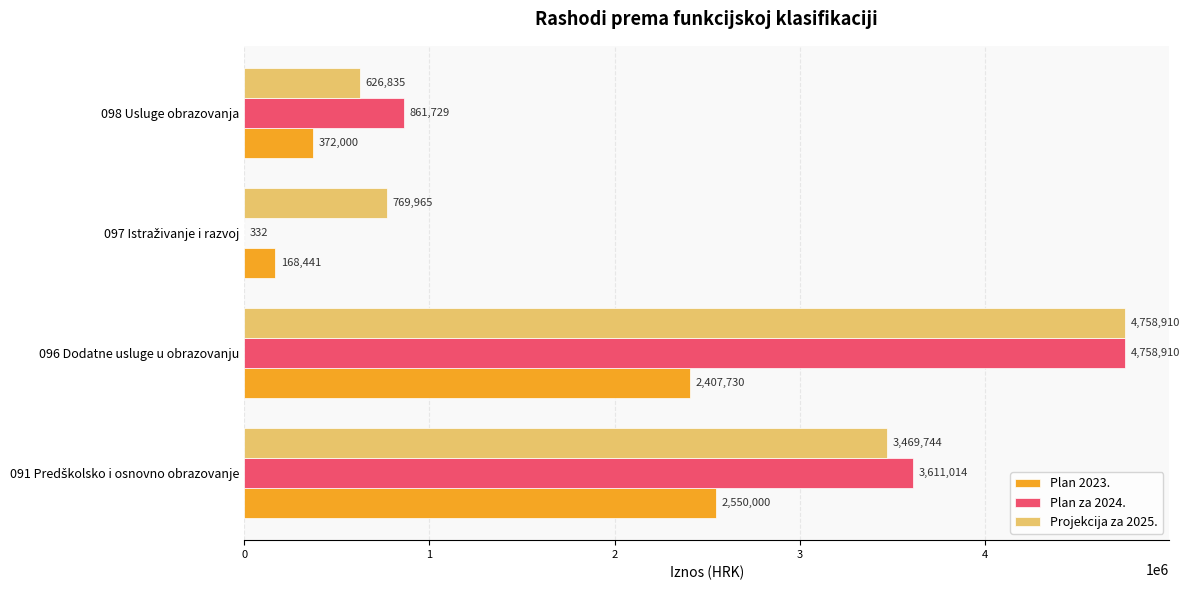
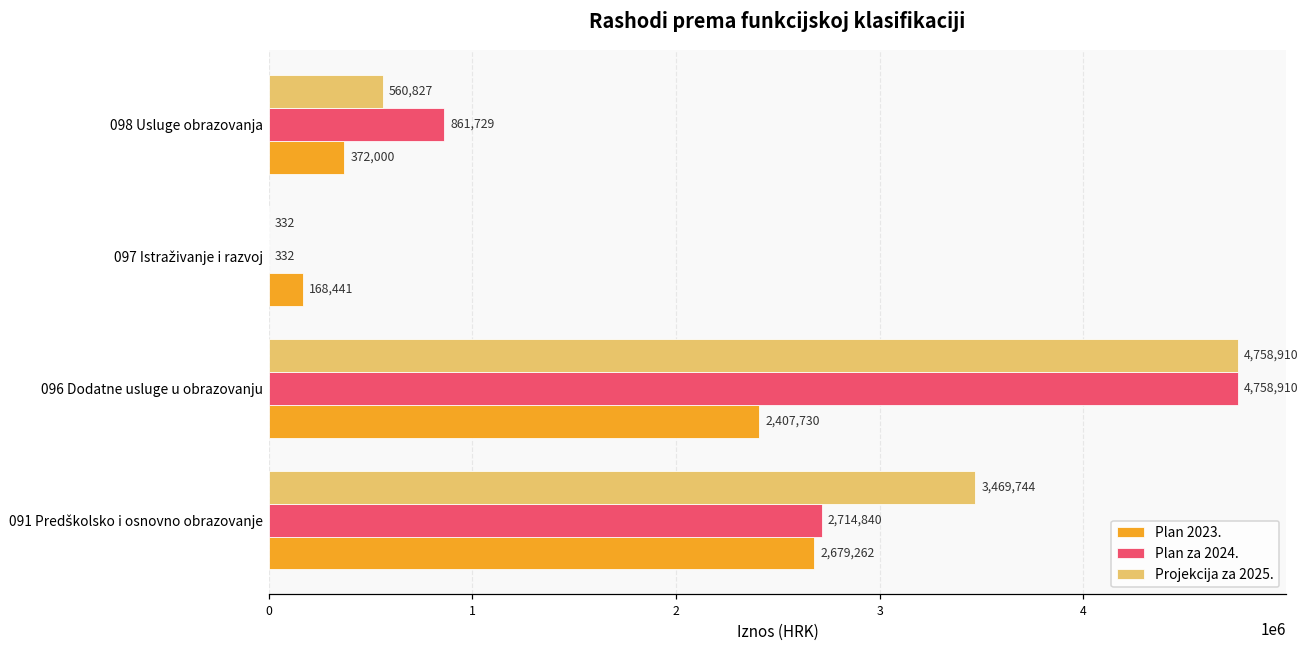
  {
    "Plan 2023.": {
      "098 Usluge obrazovanja": "372,000",
      "097 Istraživanje i razvoj": "168,441",
      "096 Dodatne usluge u obrazovanju": "2,407,730",
-     "091 Predškolsko i osnovno obrazovanje": "2,550,000"
+     "091 Predškolsko i osnovno obrazovanje": "2,679,262"
    },
    "Plan za 2024.": {
      "098 Usluge obrazovanja": "861,729",
      "097 Istraživanje i razvoj": "332",
      "096 Dodatne usluge u obrazovanju": "4,758,910",
-     "091 Predškolsko i osnovno obrazovanje": "3,611,014"
+     "091 Predškolsko i osnovno obrazovanje": "2,714,840"
    },
    "Projekcija za 2025.": {
-     "098 Usluge obrazovanja": "626,835",
-     "097 Istraživanje i razvoj": "769,965",
+     "098 Usluge obrazovanja": "560,827",
+     "097 Istraživanje i razvoj": "332",
      "096 Dodatne usluge u obrazovanju": "4,758,910",
      "091 Predškolsko i osnovno obrazovanje": "3,469,744"
    }
  }
